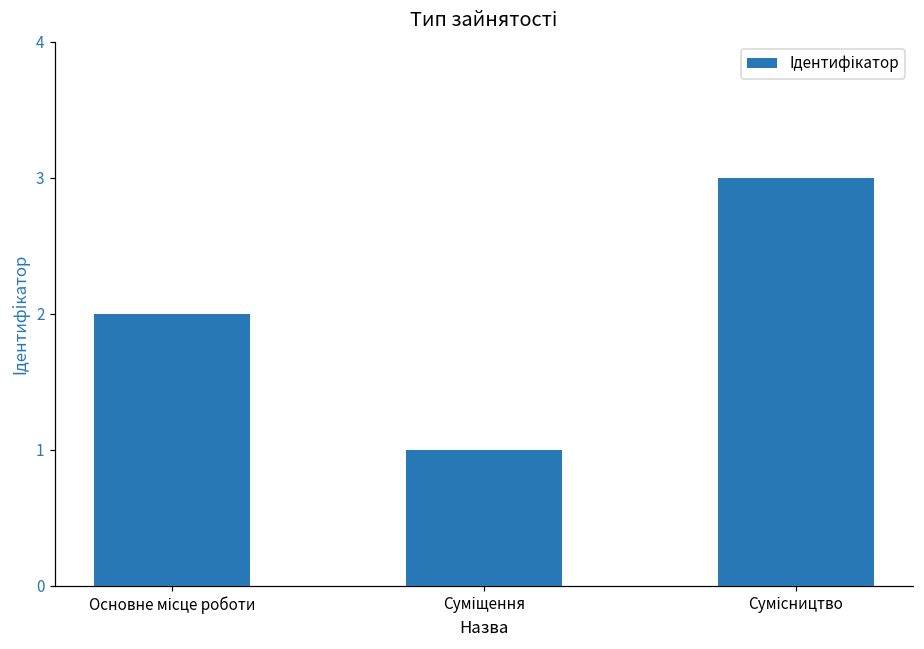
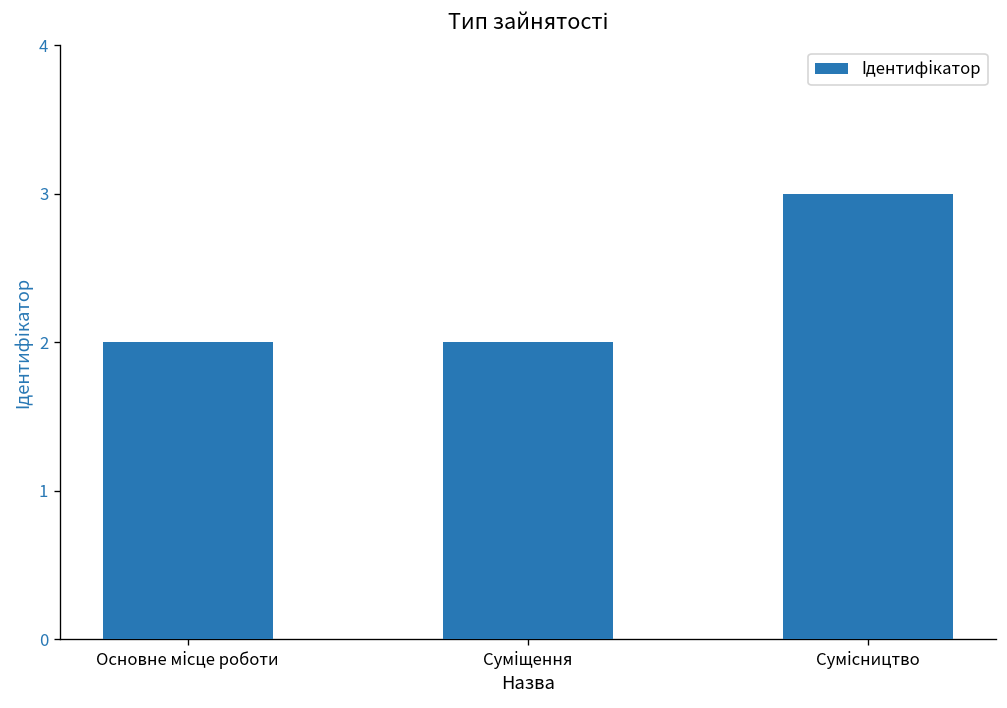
  {
    "Основне місце роботи": 2,
-   "Суміщення": 1,
+   "Суміщення": 2,
    "Сумісництво": 3
  }
